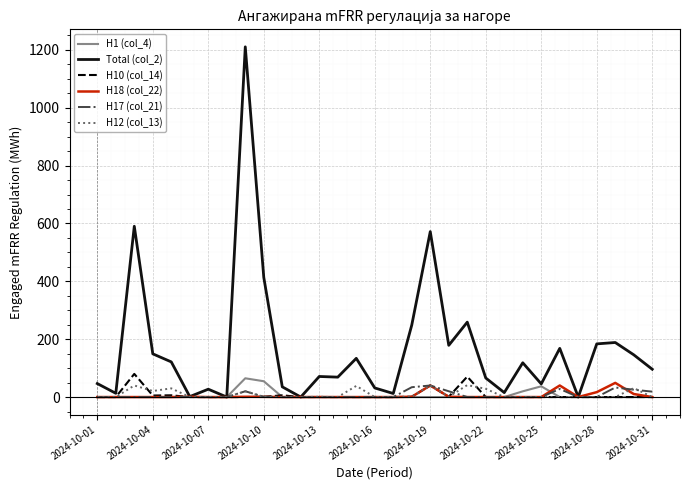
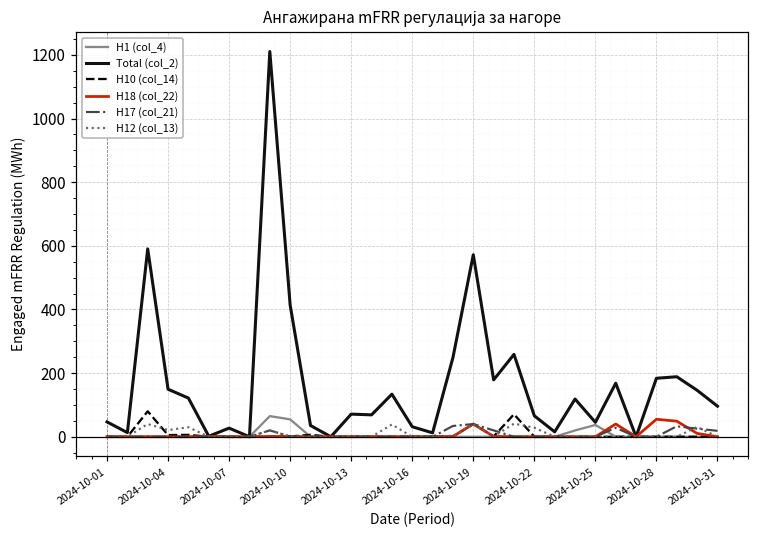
  {
    "H18 (col_22)": {
-     "2024-10-28": 20
+     "2024-10-28": 60
    }
  }
